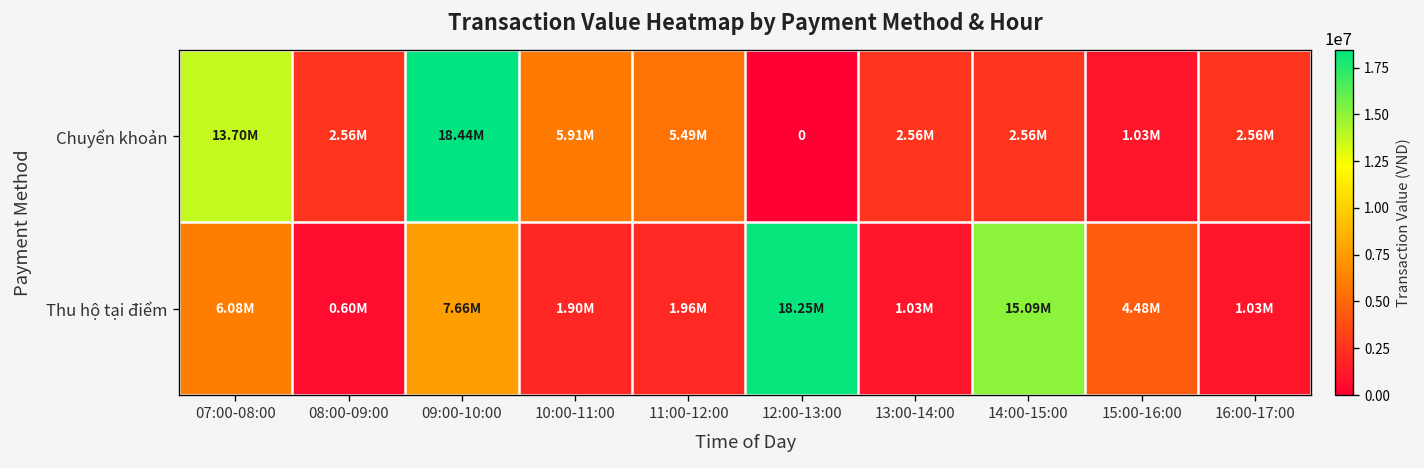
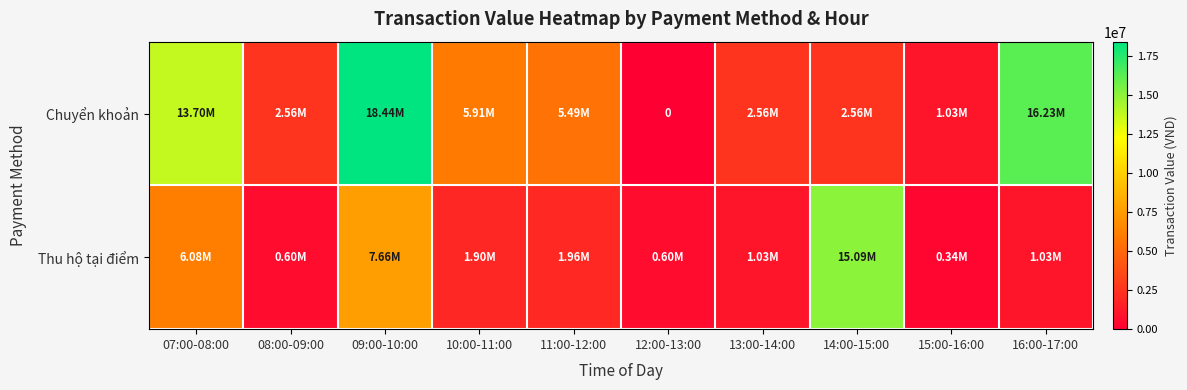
  {
    "Chuyển khoản": {
      "07:00-08:00": "13.70M",
      "08:00-09:00": "2.56M",
      "09:00-10:00": "18.44M",
      "10:00-11:00": "5.91M",
      "11:00-12:00": "5.49M",
      "12:00-13:00": "0",
      "13:00-14:00": "2.56M",
      "14:00-15:00": "2.56M",
      "15:00-16:00": "1.03M",
-     "16:00-17:00": "2.56M"
+     "16:00-17:00": "16.23M"
    },
    "Thu hộ tại điểm": {
      "07:00-08:00": "6.08M",
      "08:00-09:00": "0.60M",
      "09:00-10:00": "7.66M",
      "10:00-11:00": "1.90M",
      "11:00-12:00": "1.96M",
-     "12:00-13:00": "18.25M",
+     "12:00-13:00": "0.60M",
      "13:00-14:00": "1.03M",
      "14:00-15:00": "15.09M",
-     "15:00-16:00": "4.48M",
+     "15:00-16:00": "0.34M",
      "16:00-17:00": "1.03M"
    }
  }
